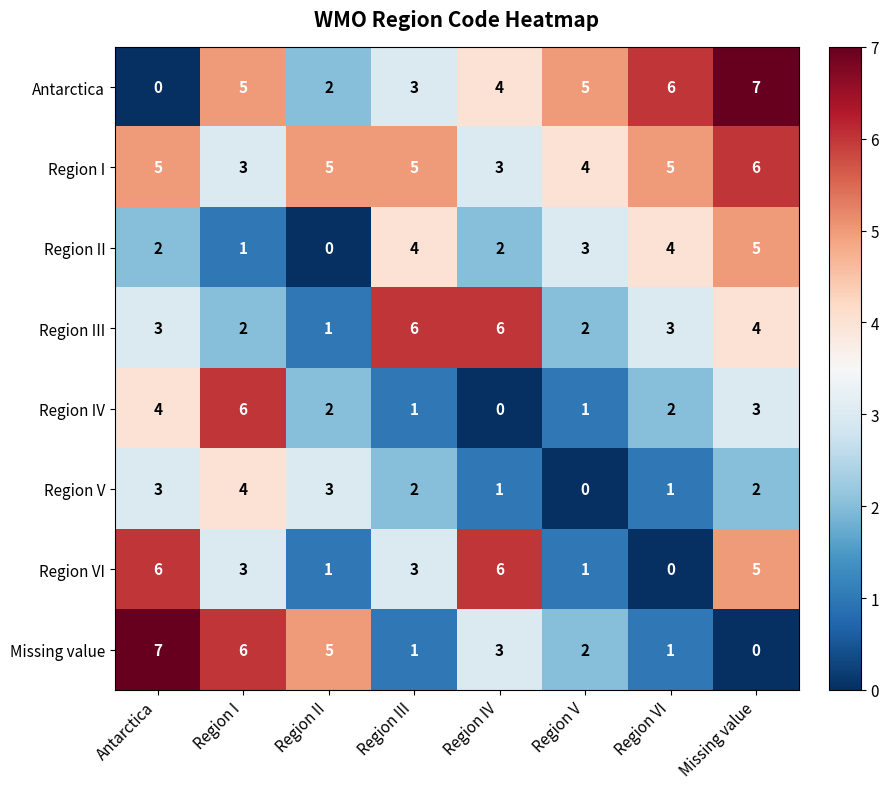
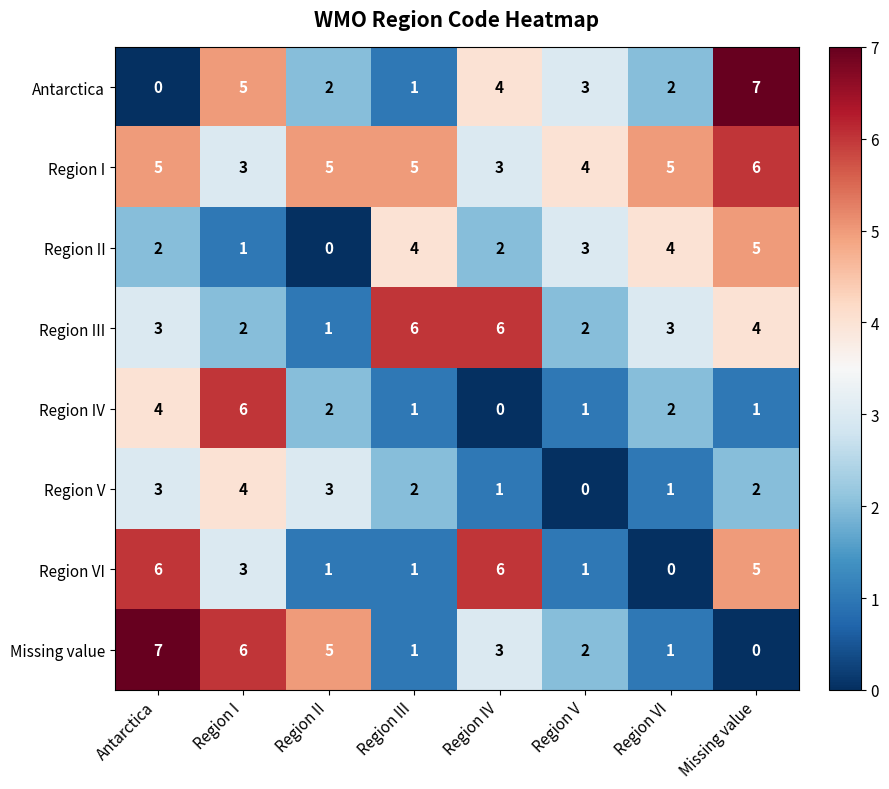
  {
    "Antarctica": {
      "Antarctica": 0,
      "Region I": 5,
      "Region II": 2,
-     "Region III": 3,
+     "Region III": 1,
      "Region IV": 4,
-     "Region V": 5,
-     "Region VI": 6,
+     "Region V": 3,
+     "Region VI": 2,
      "Missing value": 7
    },
    "Region I": {
      "Antarctica": 5,
      "Region I": 3,
      "Region II": 5,
      "Region III": 5,
      "Region IV": 3,
      "Region V": 4,
      "Region VI": 5,
      "Missing value": 6
    },
    "Region II": {
      "Antarctica": 2,
      "Region I": 1,
      "Region II": 0,
      "Region III": 4,
      "Region IV": 2,
      "Region V": 3,
      "Region VI": 4,
      "Missing value": 5
    },
    "Region III": {
      "Antarctica": 3,
      "Region I": 2,
      "Region II": 1,
      "Region III": 6,
      "Region IV": 6,
      "Region V": 2,
      "Region VI": 3,
      "Missing value": 4
    },
    "Region IV": {
      "Antarctica": 4,
      "Region I": 6,
      "Region II": 2,
      "Region III": 1,
      "Region IV": 0,
      "Region V": 1,
      "Region VI": 2,
-     "Missing value": 3
+     "Missing value": 1
    },
    "Region V": {
      "Antarctica": 3,
      "Region I": 4,
      "Region II": 3,
      "Region III": 2,
      "Region IV": 1,
      "Region V": 0,
      "Region VI": 1,
      "Missing value": 2
    },
    "Region VI": {
      "Antarctica": 6,
      "Region I": 3,
      "Region II": 1,
-     "Region III": 3,
+     "Region III": 1,
      "Region IV": 6,
      "Region V": 1,
      "Region VI": 0,
      "Missing value": 5
    },
    "Missing value": {
      "Antarctica": 7,
      "Region I": 6,
      "Region II": 5,
      "Region III": 1,
      "Region IV": 3,
      "Region V": 2,
      "Region VI": 1,
      "Missing value": 0
    }
  }
